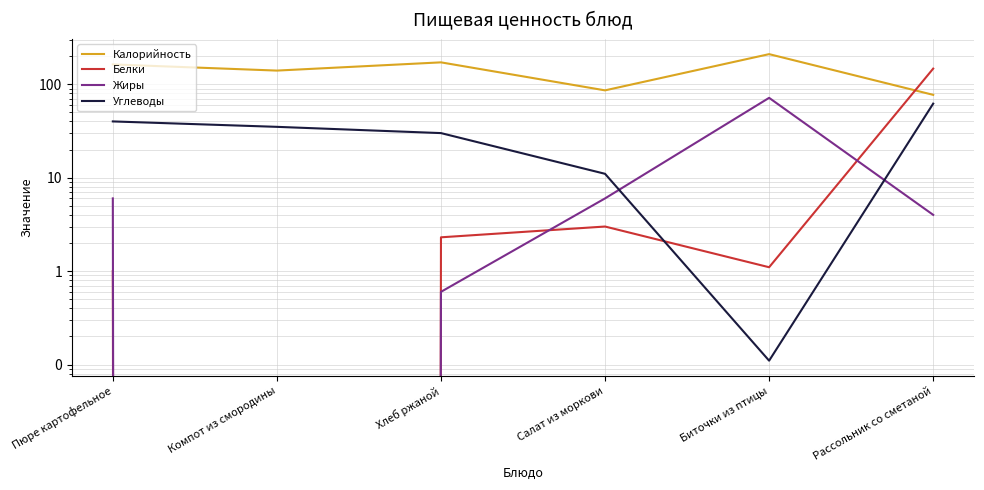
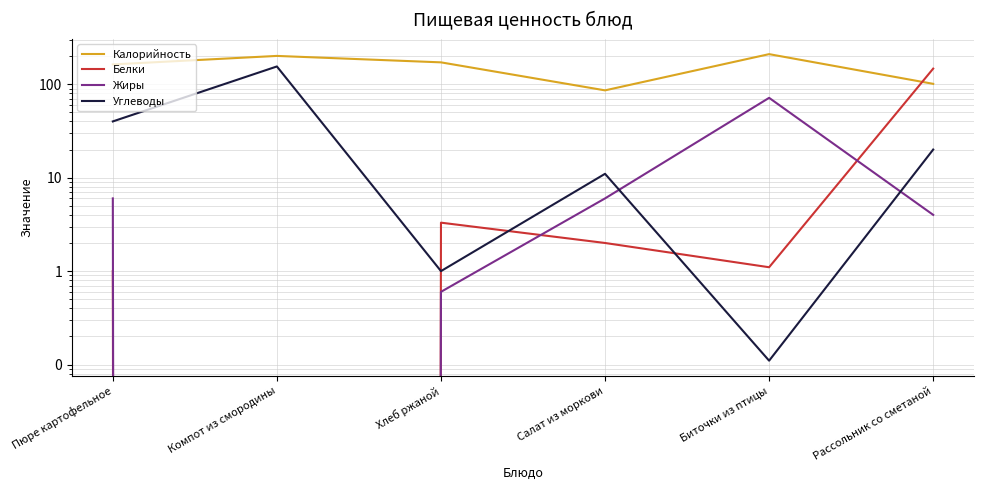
  {
    "Калорийность": {
-     "Компот из смородины": 140,
+     "Компот из смородины": 200,
      "Хлеб ржаной": 170,
      "Салат из моркови": 90,
      "Биточки из птицы": 210,
-     "Рассольник со сметаной": 80
+     "Рассольник со сметаной": 100
    },
    "Белки": {
      "Пюре картофельное": 1.0,
-     "Хлеб ржаной": 2.3,
-     "Салат из моркови": 3,
+     "Хлеб ржаной": 3.3,
+     "Салат из моркови": 2,
      "Биточки из птицы": 1.1,
      "Рассольник со сметаной": 150
    },
    "Жиры": {
      "Пюре картофельное": 6,
      "Хлеб ржаной": 0.6,
      "Салат из моркови": 6,
      "Биточки из птицы": 70,
      "Рассольник со сметаной": 4.0
    },
    "Углеводы": {
      "Пюре картофельное": 40,
-     "Компот из смородины": 35,
-     "Хлеб ржаной": 30,
+     "Компот из смородины": 160,
+     "Хлеб ржаной": 1,
      "Салат из моркови": 11,
      "Биточки из птицы": 0.11,
-     "Рассольник со сметаной": 60
+     "Рассольник со сметаной": 20
    }
  }
